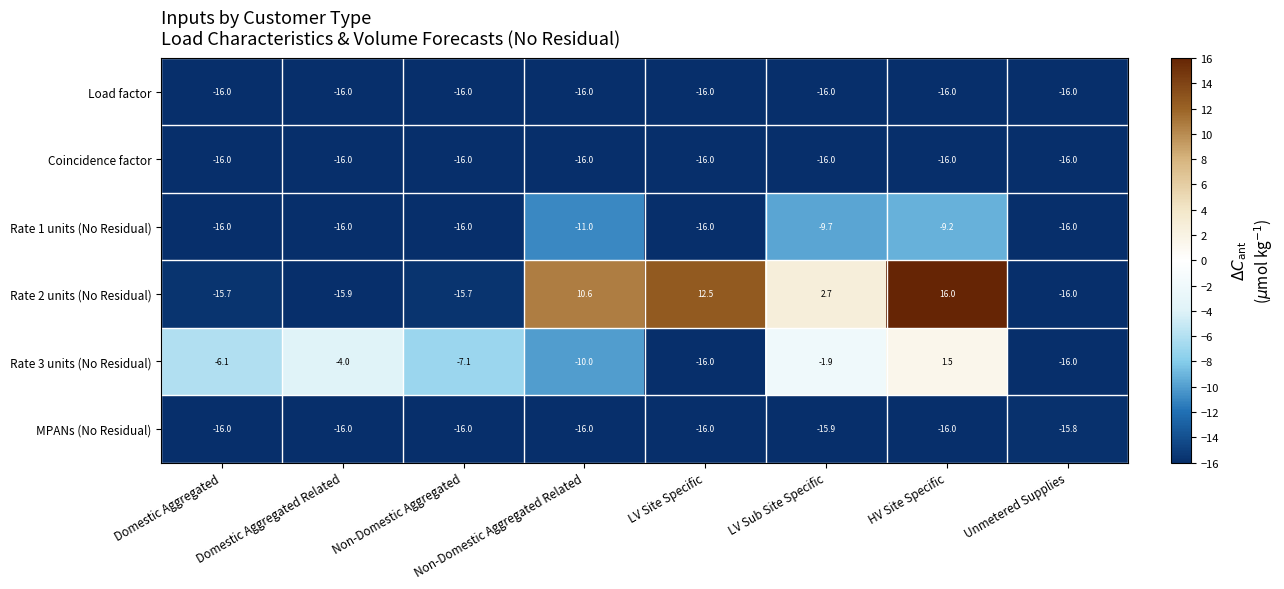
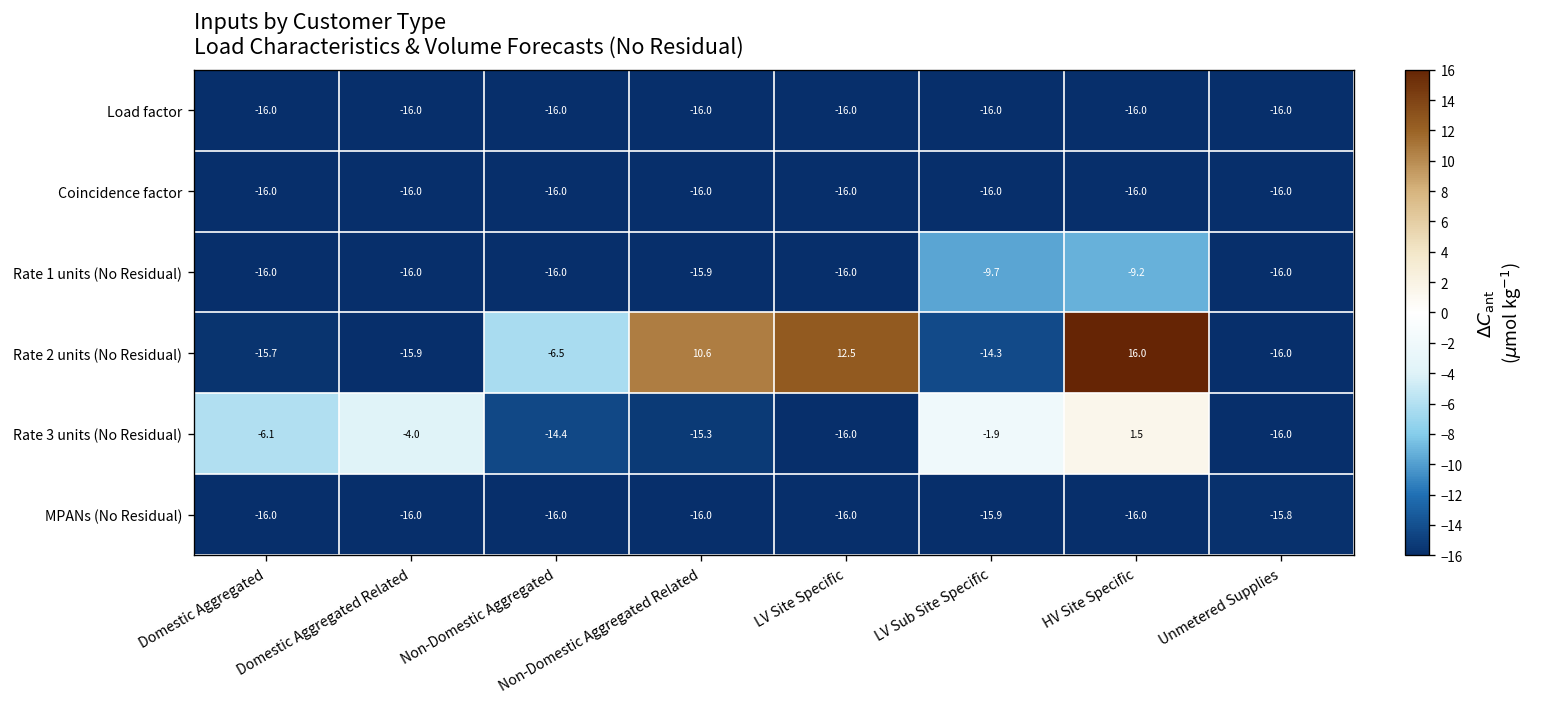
  {
    "Load factor": {
      "Domestic Aggregated": -16.0,
      "Domestic Aggregated Related": -16.0,
      "Non-Domestic Aggregated": -16.0,
      "Non-Domestic Aggregated Related": -16.0,
      "LV Site Specific": -16.0,
      "LV Sub Site Specific": -16.0,
      "HV Site Specific": -16.0,
      "Unmetered Supplies": -16.0
    },
    "Coincidence factor": {
      "Domestic Aggregated": -16.0,
      "Domestic Aggregated Related": -16.0,
      "Non-Domestic Aggregated": -16.0,
      "Non-Domestic Aggregated Related": -16.0,
      "LV Site Specific": -16.0,
      "LV Sub Site Specific": -16.0,
      "HV Site Specific": -16.0,
      "Unmetered Supplies": -16.0
    },
    "Rate 1 units (No Residual)": {
      "Domestic Aggregated": -16.0,
      "Domestic Aggregated Related": -16.0,
      "Non-Domestic Aggregated": -16.0,
-     "Non-Domestic Aggregated Related": -11.0,
+     "Non-Domestic Aggregated Related": -15.9,
      "LV Site Specific": -16.0,
      "LV Sub Site Specific": -9.7,
      "HV Site Specific": -9.2,
      "Unmetered Supplies": -16.0
    },
    "Rate 2 units (No Residual)": {
      "Domestic Aggregated": -15.7,
      "Domestic Aggregated Related": -15.9,
-     "Non-Domestic Aggregated": -15.7,
+     "Non-Domestic Aggregated": -6.5,
      "Non-Domestic Aggregated Related": 10.6,
      "LV Site Specific": 12.5,
-     "LV Sub Site Specific": 2.7,
+     "LV Sub Site Specific": -14.3,
      "HV Site Specific": 16.0,
      "Unmetered Supplies": -16.0
    },
    "Rate 3 units (No Residual)": {
      "Domestic Aggregated": -6.1,
      "Domestic Aggregated Related": -4.0,
-     "Non-Domestic Aggregated": -7.1,
-     "Non-Domestic Aggregated Related": -10.0,
+     "Non-Domestic Aggregated": -14.4,
+     "Non-Domestic Aggregated Related": -15.3,
      "LV Site Specific": -16.0,
      "LV Sub Site Specific": -1.9,
      "HV Site Specific": 1.5,
      "Unmetered Supplies": -16.0
    },
    "MPANs (No Residual)": {
      "Domestic Aggregated": -16.0,
      "Domestic Aggregated Related": -16.0,
      "Non-Domestic Aggregated": -16.0,
      "Non-Domestic Aggregated Related": -16.0,
      "LV Site Specific": -16.0,
      "LV Sub Site Specific": -15.9,
      "HV Site Specific": -16.0,
      "Unmetered Supplies": -15.8
    }
  }
